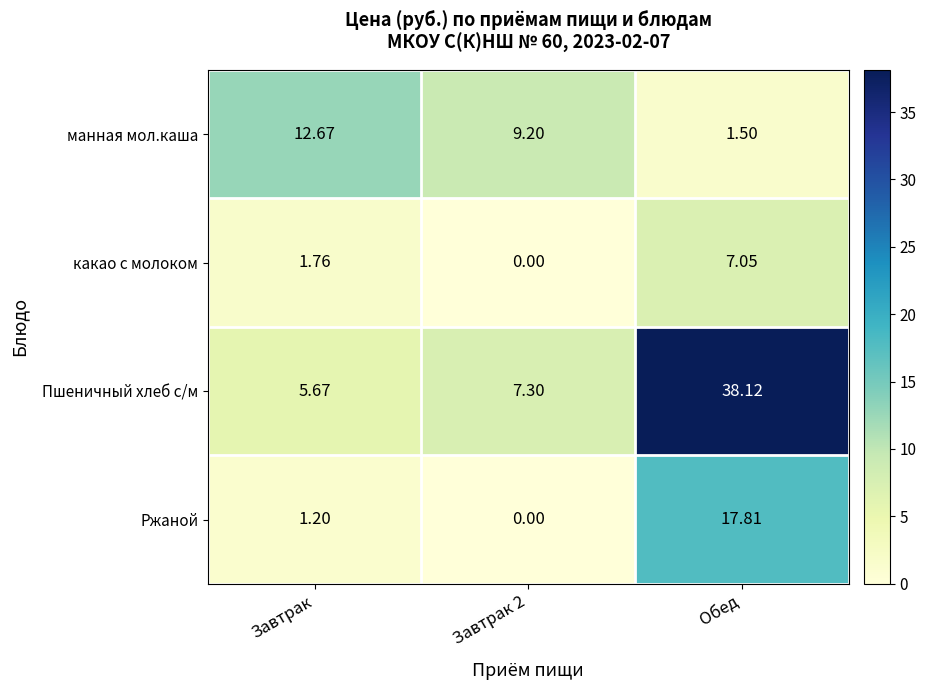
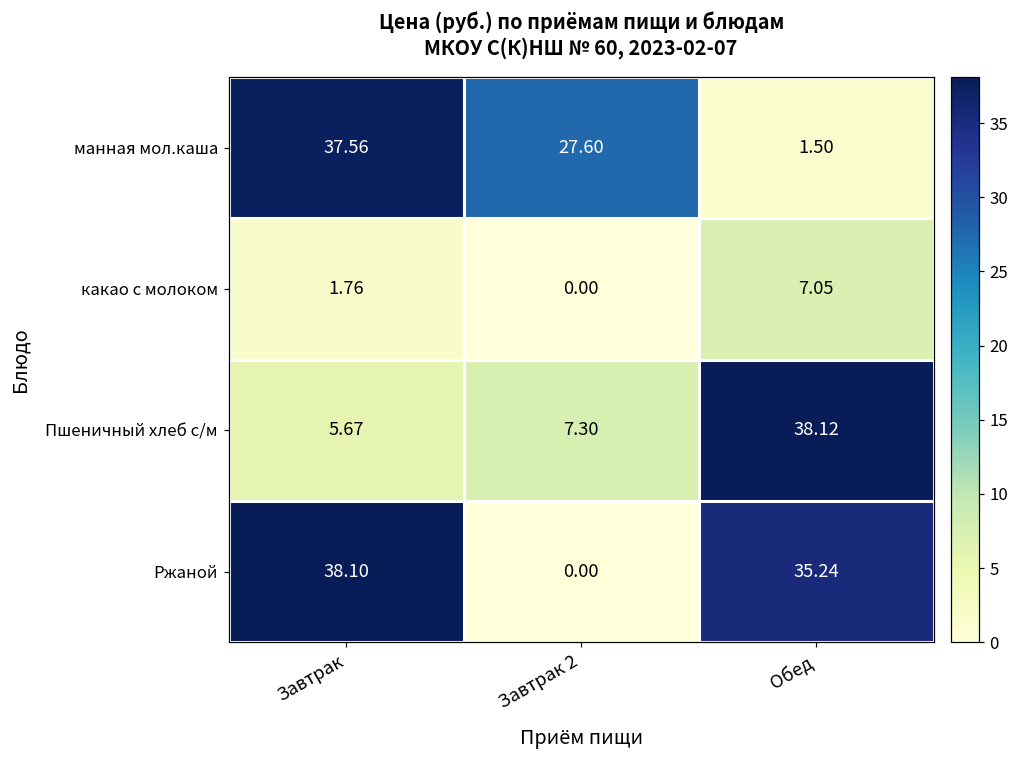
  {
    "манная мол.каша": {
-     "Завтрак": 12.67,
-     "Завтрак 2": 9.20,
+     "Завтрак": 37.56,
+     "Завтрак 2": 27.60,
      "Обед": 1.50
    },
    "какао с молоком": {
      "Завтрак": 1.76,
      "Завтрак 2": 0.00,
      "Обед": 7.05
    },
    "Пшеничный хлеб с/м": {
      "Завтрак": 5.67,
      "Завтрак 2": 7.30,
      "Обед": 38.12
    },
    "Ржаной": {
-     "Завтрак": 1.20,
+     "Завтрак": 38.10,
      "Завтрак 2": 0.00,
-     "Обед": 17.81
+     "Обед": 35.24
    }
  }
